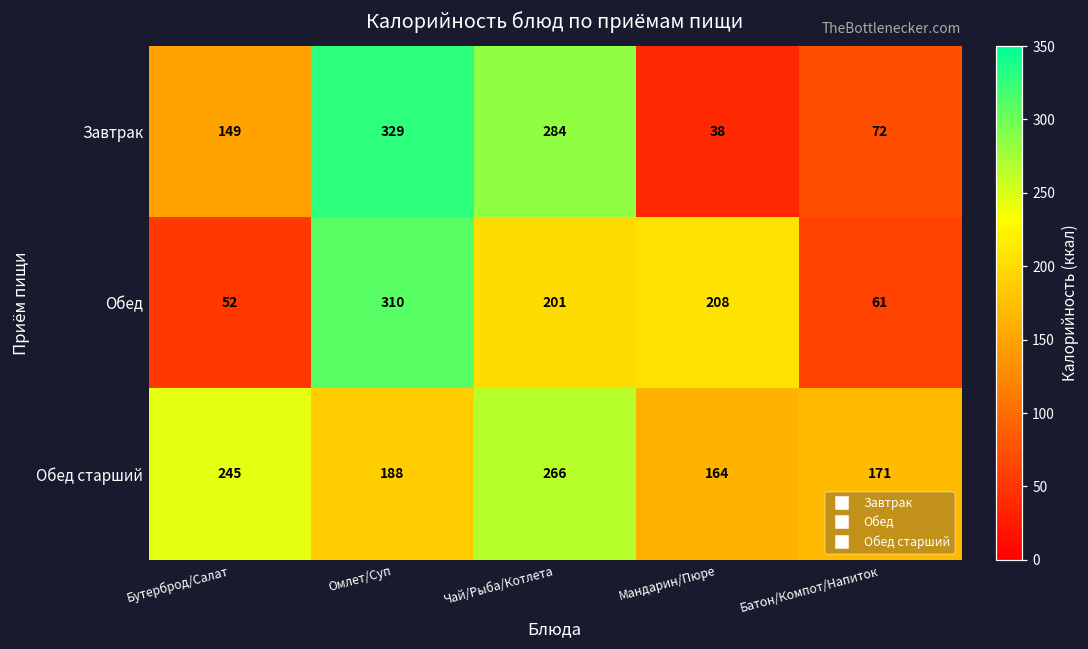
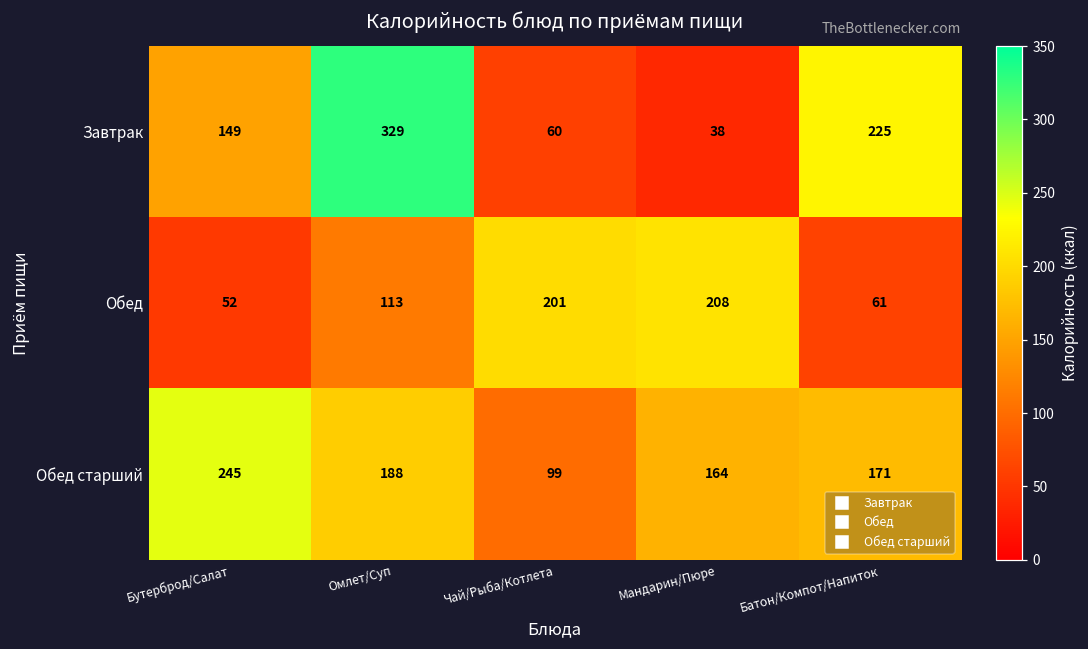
  {
    "Завтрак": {
      "Бутерброд/Салат": 149,
      "Омлет/Суп": 329,
-     "Чай/Рыба/Котлета": 284,
+     "Чай/Рыба/Котлета": 60,
      "Мандарин/Пюре": 38,
-     "Батон/Компот/Напиток": 72
+     "Батон/Компот/Напиток": 225
    },
    "Обед": {
      "Бутерброд/Салат": 52,
-     "Омлет/Суп": 310,
+     "Омлет/Суп": 113,
      "Чай/Рыба/Котлета": 201,
      "Мандарин/Пюре": 208,
      "Батон/Компот/Напиток": 61
    },
    "Обед старший": {
      "Бутерброд/Салат": 245,
      "Омлет/Суп": 188,
-     "Чай/Рыба/Котлета": 266,
+     "Чай/Рыба/Котлета": 99,
      "Мандарин/Пюре": 164,
      "Батон/Компот/Напиток": 171
    }
  }
